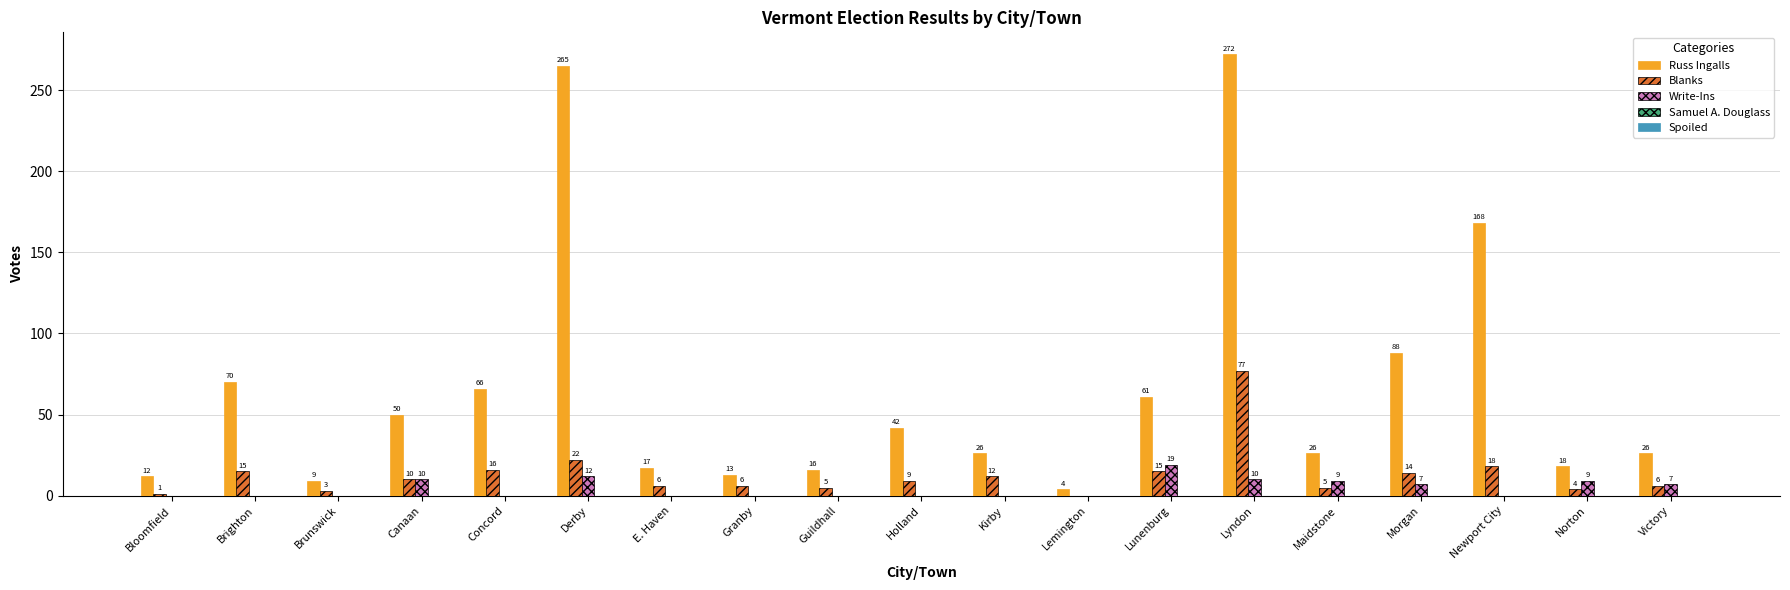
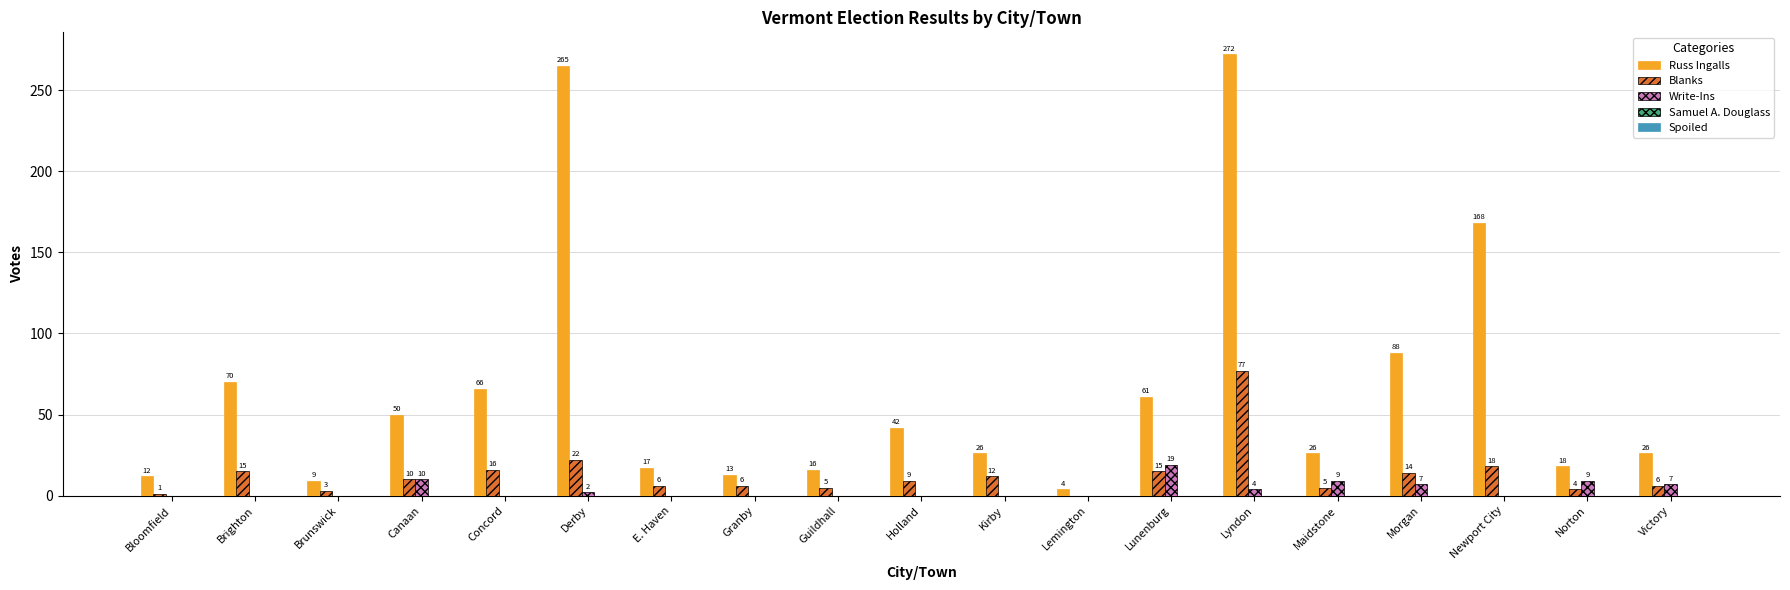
  {
    "Write-Ins": {
      "Canaan": 10,
-     "Derby": 12,
+     "Derby": 2,
      "Lunenburg": 19,
-     "Lyndon": 10,
+     "Lyndon": 4,
      "Maidstone": 9,
      "Morgan": 7,
      "Norton": 9,
      "Victory": 7
    },
    "Samuel A. Douglass": {
      "Bloomfield": 0,
      "Brighton": 0,
      "Brunswick": 0,
      "Canaan": 0,
      "Concord": 0,
      "Derby": 0,
      "E. Haven": 0,
      "Granby": 0,
      "Guildhall": 0,
      "Holland": 0,
      "Kirby": 0,
      "Lemington": 0,
      "Lunenburg": 0,
      "Lyndon": 0,
      "Maidstone": 0,
      "Morgan": 0,
      "Newport City": 0,
      "Norton": 0,
      "Victory": 0
    },
    "Spoiled": {
      "Bloomfield": 0,
      "Brighton": 0,
      "Brunswick": 0,
      "Canaan": 0,
      "Concord": 0,
      "Derby": 0,
      "E. Haven": 0,
      "Granby": 0,
      "Guildhall": 0,
      "Holland": 0,
      "Kirby": 0,
      "Lemington": 0,
      "Lunenburg": 0,
      "Lyndon": 0,
      "Maidstone": 0,
      "Morgan": 0,
      "Newport City": 0,
      "Norton": 0,
      "Victory": 0
    }
  }
